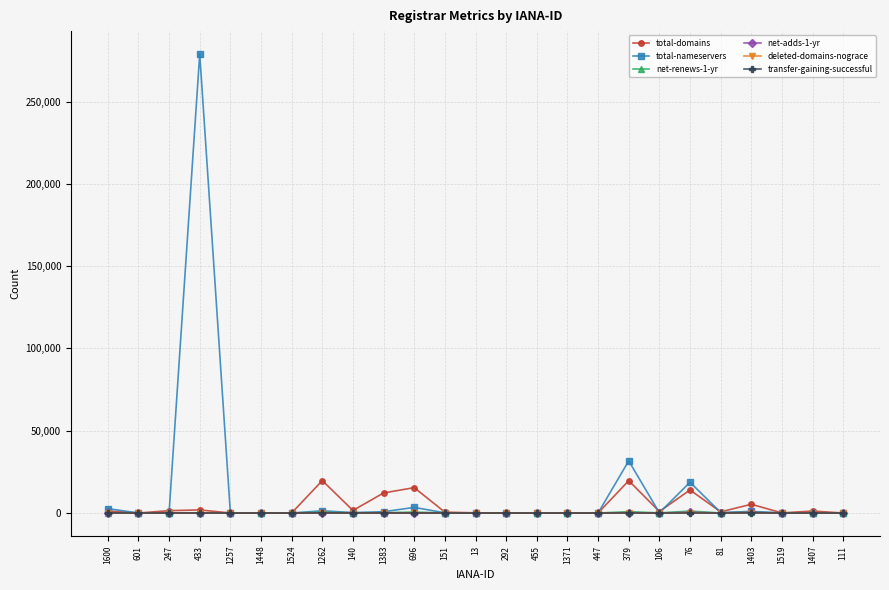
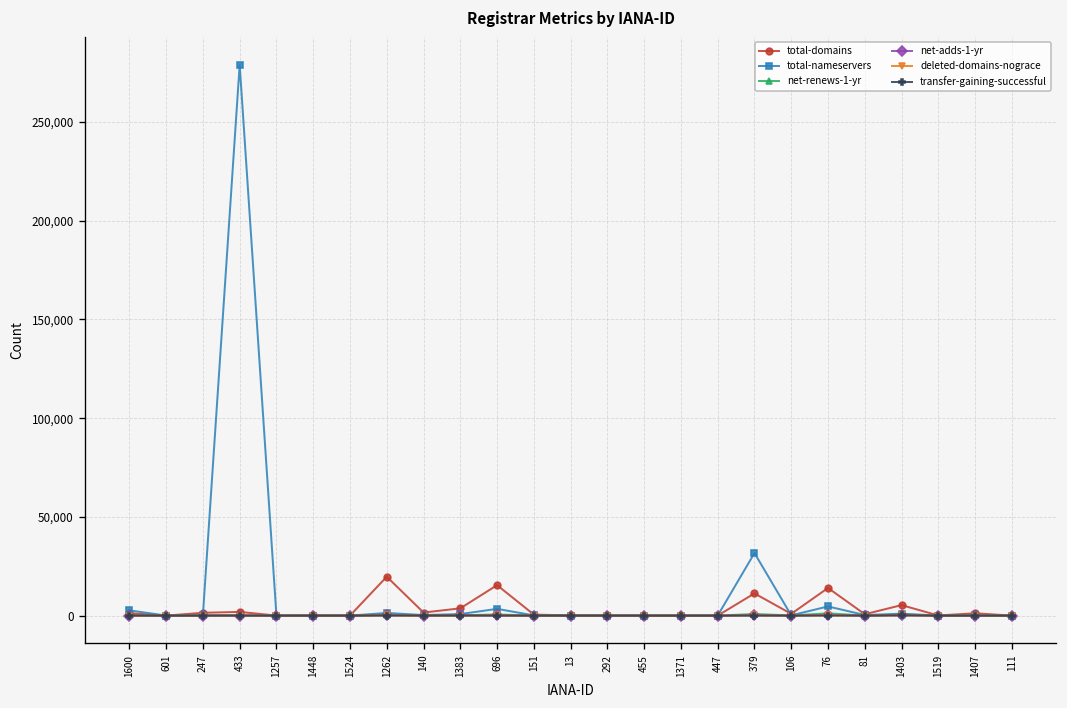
  {
    "total-domains": {
      "433": "2,000",
      "1262": "20,000",
-     "1383": "12,000",
+     "1383": "4,000",
      "696": "15,000",
-     "379": "20,000",
+     "379": "11,000",
      "76": "14,000",
      "1403": "5,000"
    },
    "total-nameservers": {
      "433": "279,000",
      "696": "3,000",
      "379": "32,000",
-     "76": "19,000"
+     "76": "5,000"
    }
  }
